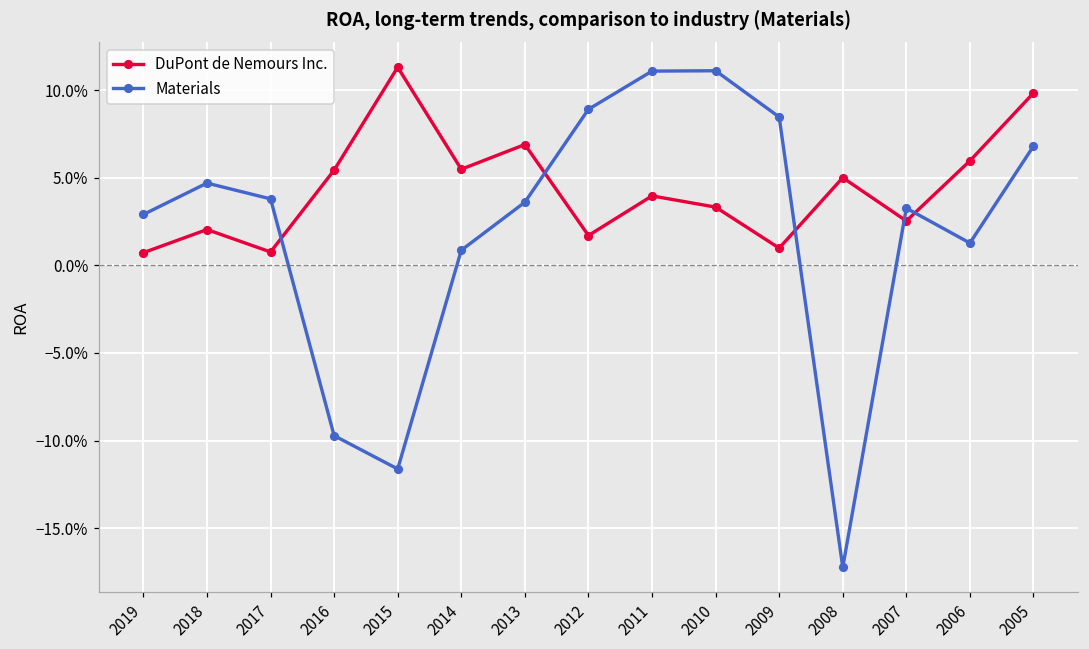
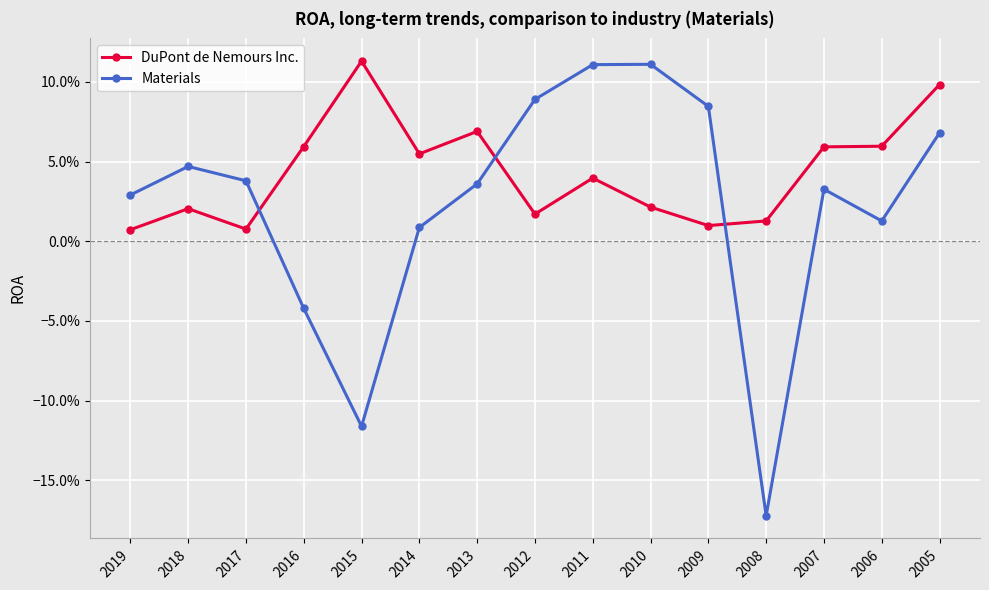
  {
    "DuPont de Nemours Inc.": {
      "2019": "0.7%",
      "2018": "2.0%",
      "2017": "0.8%",
-     "2016": "5.4%",
+     "2016": "5.9%",
      "2015": "11.3%",
      "2014": "5.5%",
      "2013": "6.9%",
      "2012": "1.7%",
      "2011": "4.0%",
-     "2010": "3.3%",
+     "2010": "2.1%",
      "2009": "1.0%",
-     "2008": "5.0%",
-     "2007": "2.5%",
+     "2008": "1.3%",
+     "2007": "5.9%",
      "2006": "6.0%",
      "2005": "9.8%"
    },
    "Materials": {
      "2019": "2.9%",
      "2018": "4.7%",
      "2017": "3.8%",
-     "2016": "-9.7%",
+     "2016": "-4.2%",
      "2015": "-11.6%",
      "2014": "0.9%",
      "2013": "3.6%",
      "2012": "8.9%",
      "2011": "11.1%",
      "2010": "11.1%",
      "2009": "8.5%",
      "2008": "-17.2%",
      "2007": "3.3%",
      "2006": "1.3%",
      "2005": "6.8%"
    }
  }
